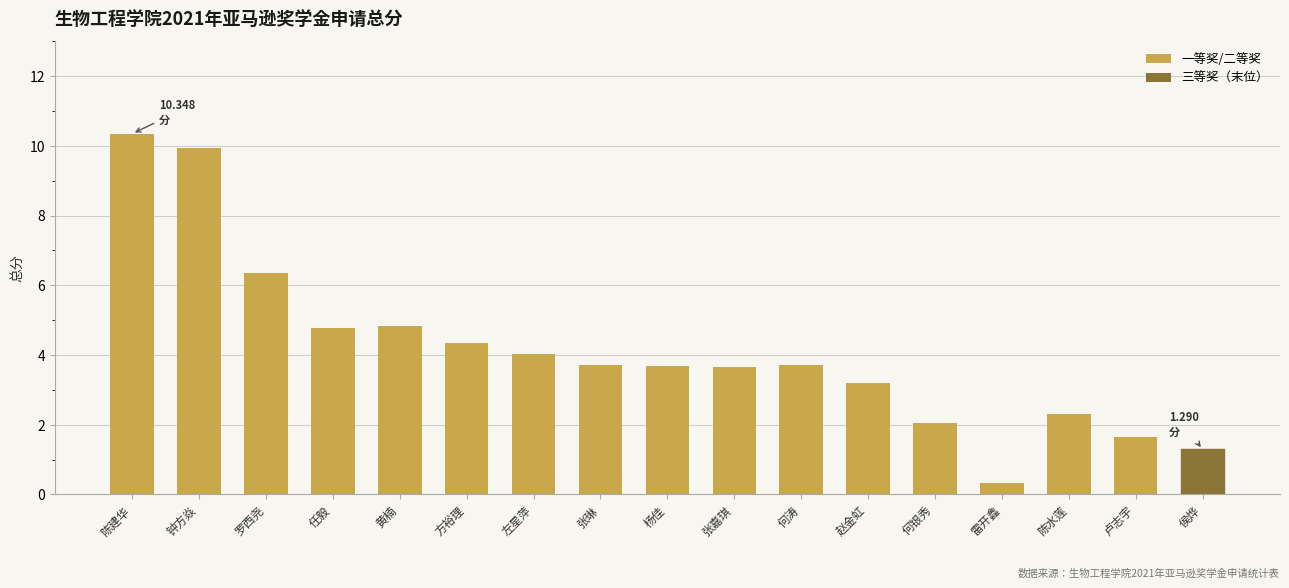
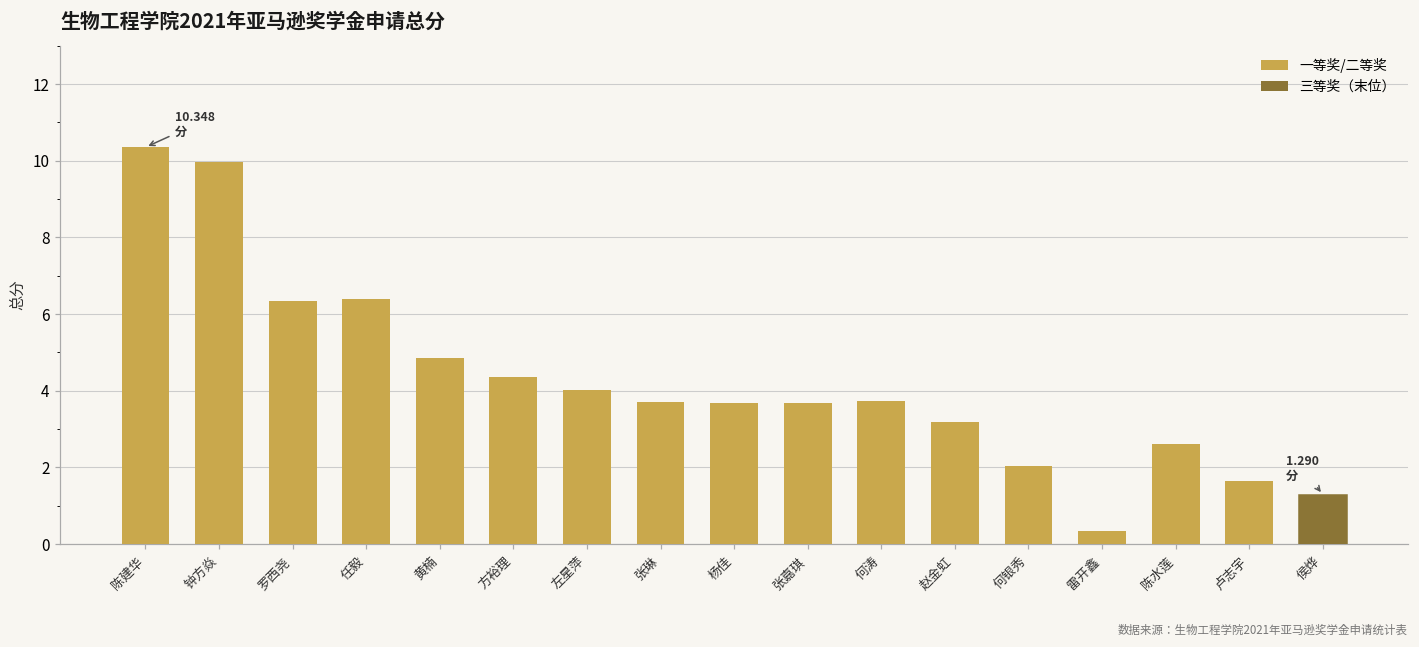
  {
    "钟方焱": 10.0,
    "罗西尧": 6.4,
-   "任毅": 4.8,
+   "任毅": 6.4,
    "黄楠": 4.8,
    "方裕理": 4.4,
    "左星萍": 4.0,
    "张琳": 3.7,
    "杨佳": 3.7,
    "张嘉琪": 3.7,
    "何涛": 3.7,
    "赵金虹": 3.2,
    "何银秀": 2.0,
    "雷开鑫": 0.3,
-   "陈水莲": 2.3,
+   "陈水莲": 2.6,
    "卢志宇": 1.6
  }
